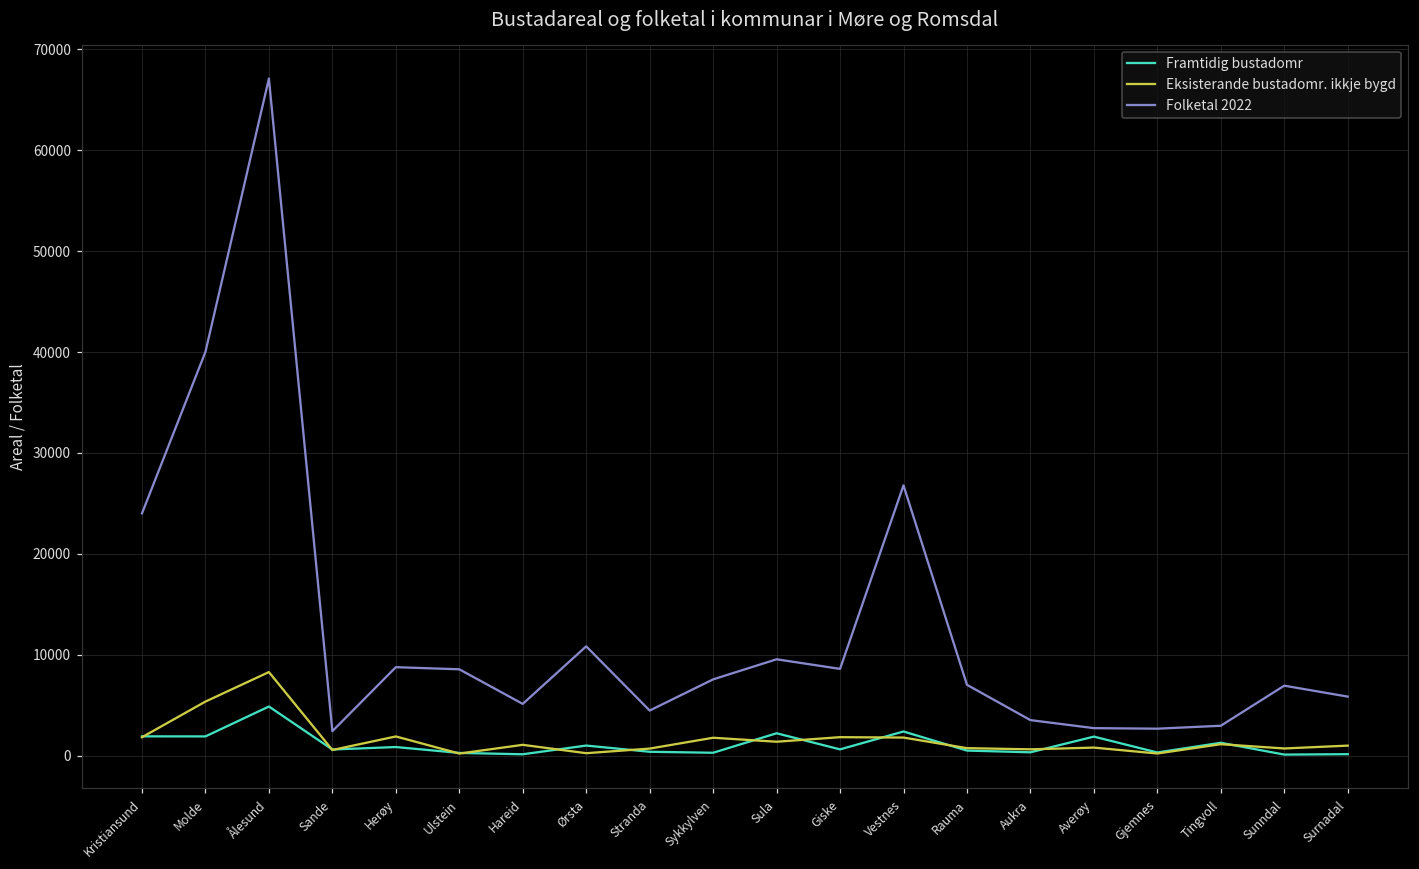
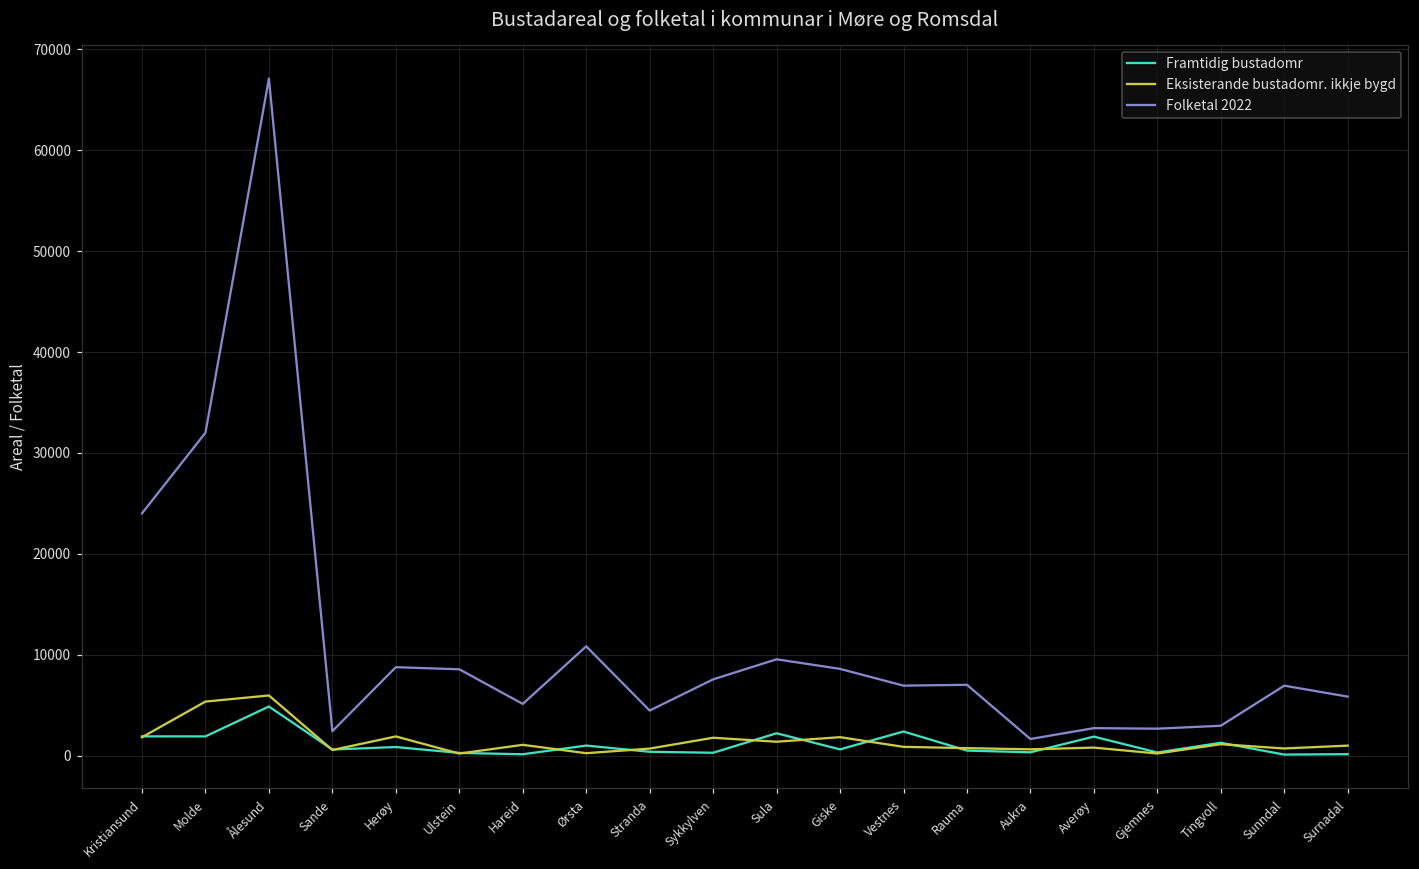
  {
    "Framtidig bustadomr": {
      "Molde": 2000,
      "Ålesund": 5000,
      "Herøy": 1000,
      "Hareid": 0,
      "Ørsta": 1000,
      "Stranda": 0,
      "Sykkylven": 0,
      "Sula": 2000,
      "Giske": 1000,
      "Vestnes": 2000,
      "Aukra": 0,
      "Averøy": 2000,
      "Sunndal": 0,
      "Surnadal": 0
    },
    "Eksisterande bustadomr. ikkje bygd": {
      "Molde": 5000,
-     "Ålesund": 8000,
+     "Ålesund": 6000,
      "Herøy": 2000,
      "Hareid": 1000,
      "Ørsta": 0,
      "Stranda": 1000,
      "Sykkylven": 2000,
      "Sula": 1000,
      "Giske": 2000,
-     "Vestnes": 2000,
+     "Vestnes": 1000,
      "Aukra": 1000,
      "Averøy": 1000,
      "Sunndal": 1000,
      "Surnadal": 1000
    },
    "Folketal 2022": {
      "Kristiansund": 24000,
-     "Molde": 40000,
+     "Molde": 32000,
      "Ålesund": 67000,
      "Sande": 2000,
      "Herøy": 9000,
      "Ulstein": 9000,
      "Hareid": 5000,
      "Ørsta": 11000,
      "Stranda": 4000,
      "Sykkylven": 8000,
      "Sula": 10000,
      "Giske": 9000,
-     "Vestnes": 27000,
+     "Vestnes": 7000,
      "Rauma": 7000,
-     "Aukra": 4000,
+     "Aukra": 2000,
      "Averøy": 3000,
      "Gjemnes": 3000,
      "Tingvoll": 3000,
      "Sunndal": 7000,
      "Surnadal": 6000
    }
  }
